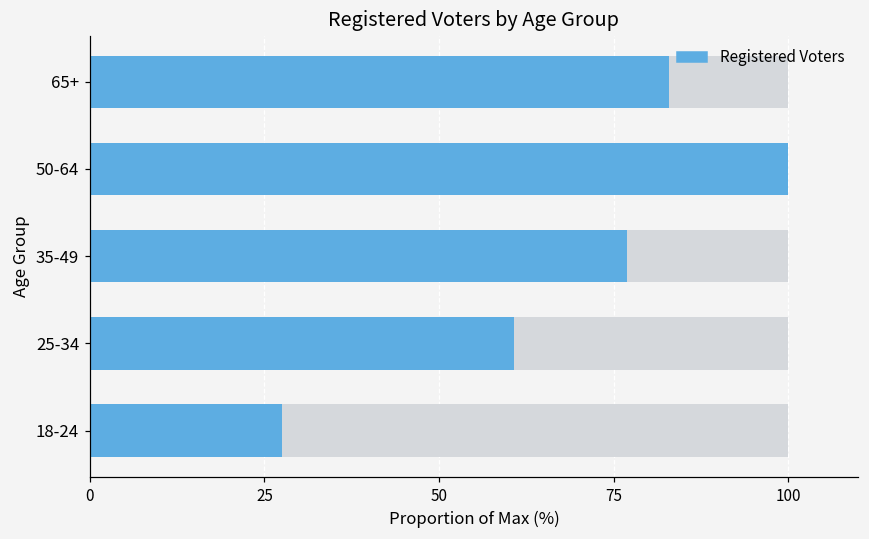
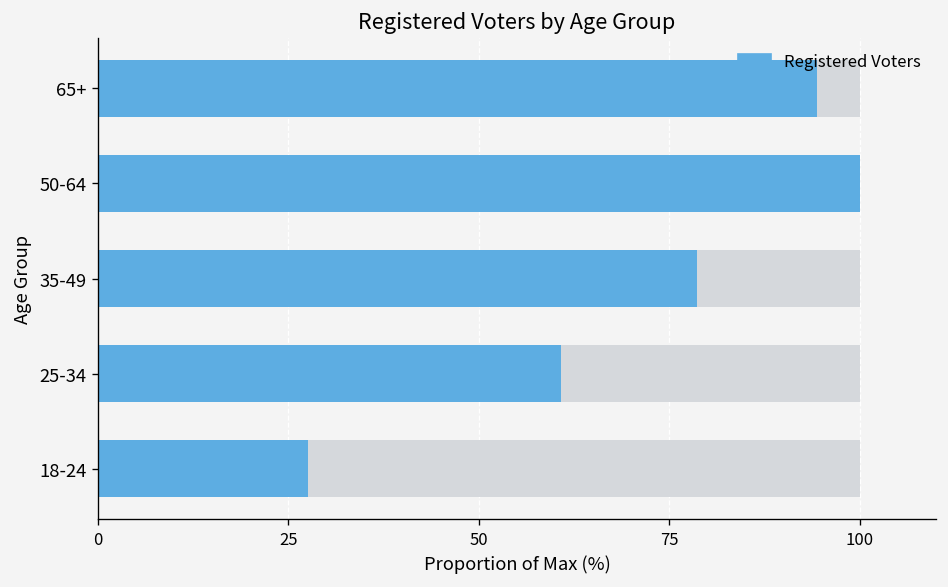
  {
    "Registered Voters": {
-     "65+": 83,
+     "65+": 94,
      "50-64": 100,
-     "35-49": 77
+     "35-49": 79
    }
  }
